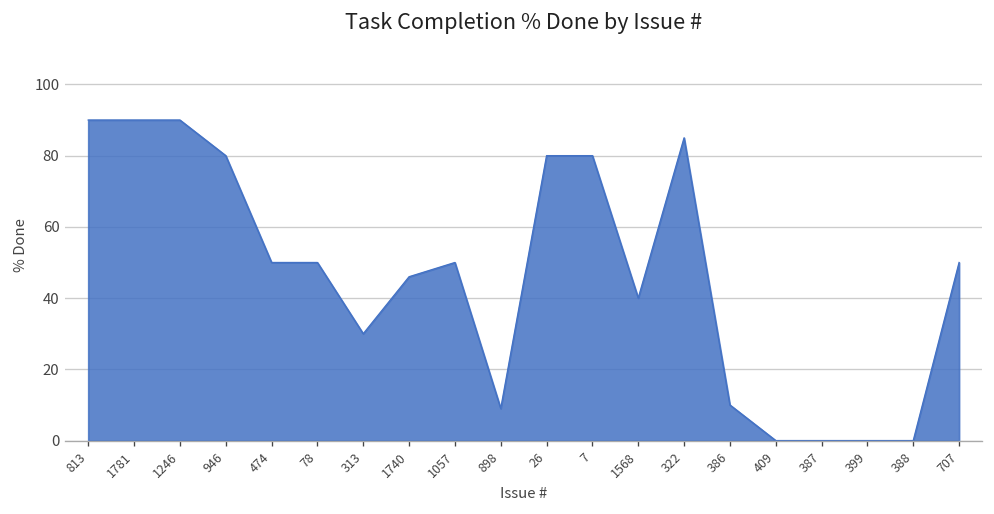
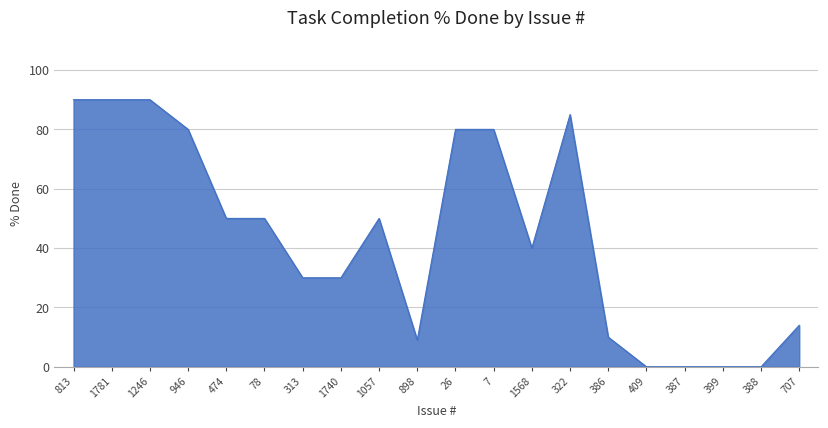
  {
    "813": 90,
    "1781": 90,
    "1246": 90,
    "946": 80,
    "474": 50,
    "78": 50,
    "313": 30,
-   "1740": 46,
+   "1740": 30,
    "1057": 50,
    "898": 9,
    "26": 80,
    "7": 80,
    "1568": 40,
    "322": 85,
    "386": 10,
    "409": 0,
    "387": 0,
    "399": 0,
    "388": 0,
-   "707": 50
+   "707": 14
  }
